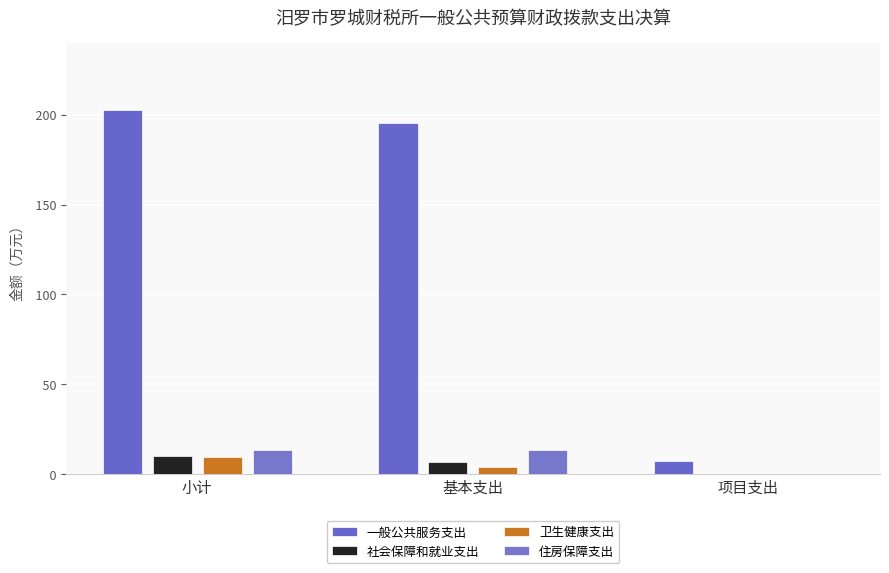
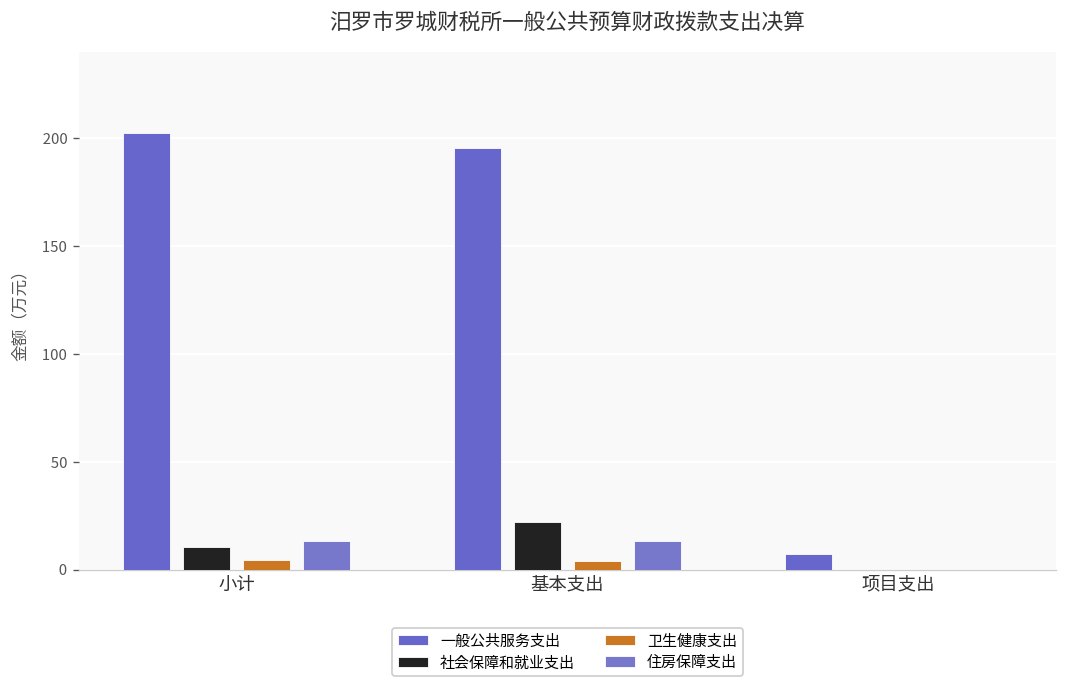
  {
    "社会保障和就业支出": {
      "小计": 10,
-     "基本支出": 7,
+     "基本支出": 22,
      "项目支出": 0
    },
    "卫生健康支出": {
-     "小计": 10,
+     "小计": 5,
      "基本支出": 4,
      "项目支出": 0
    }
  }
